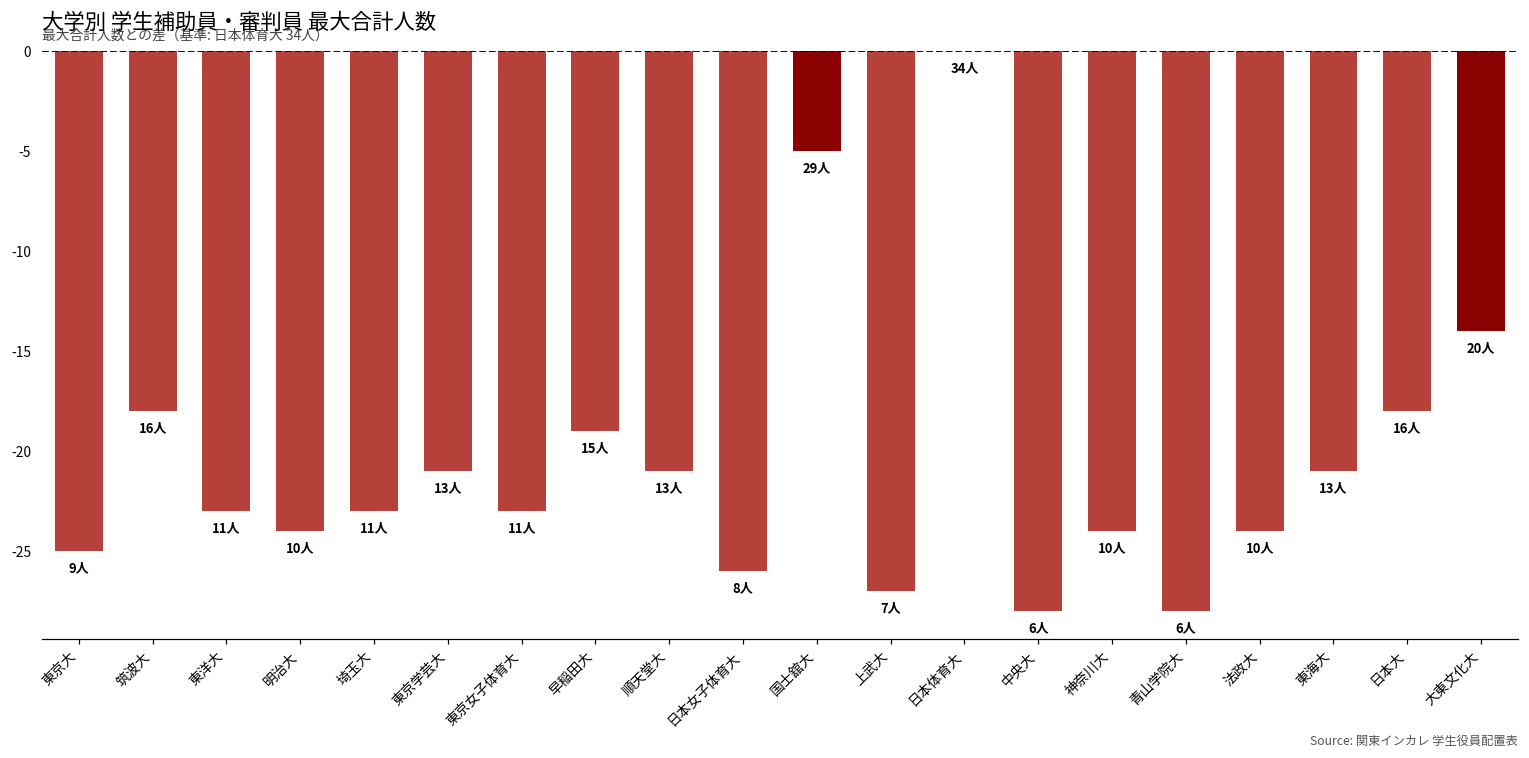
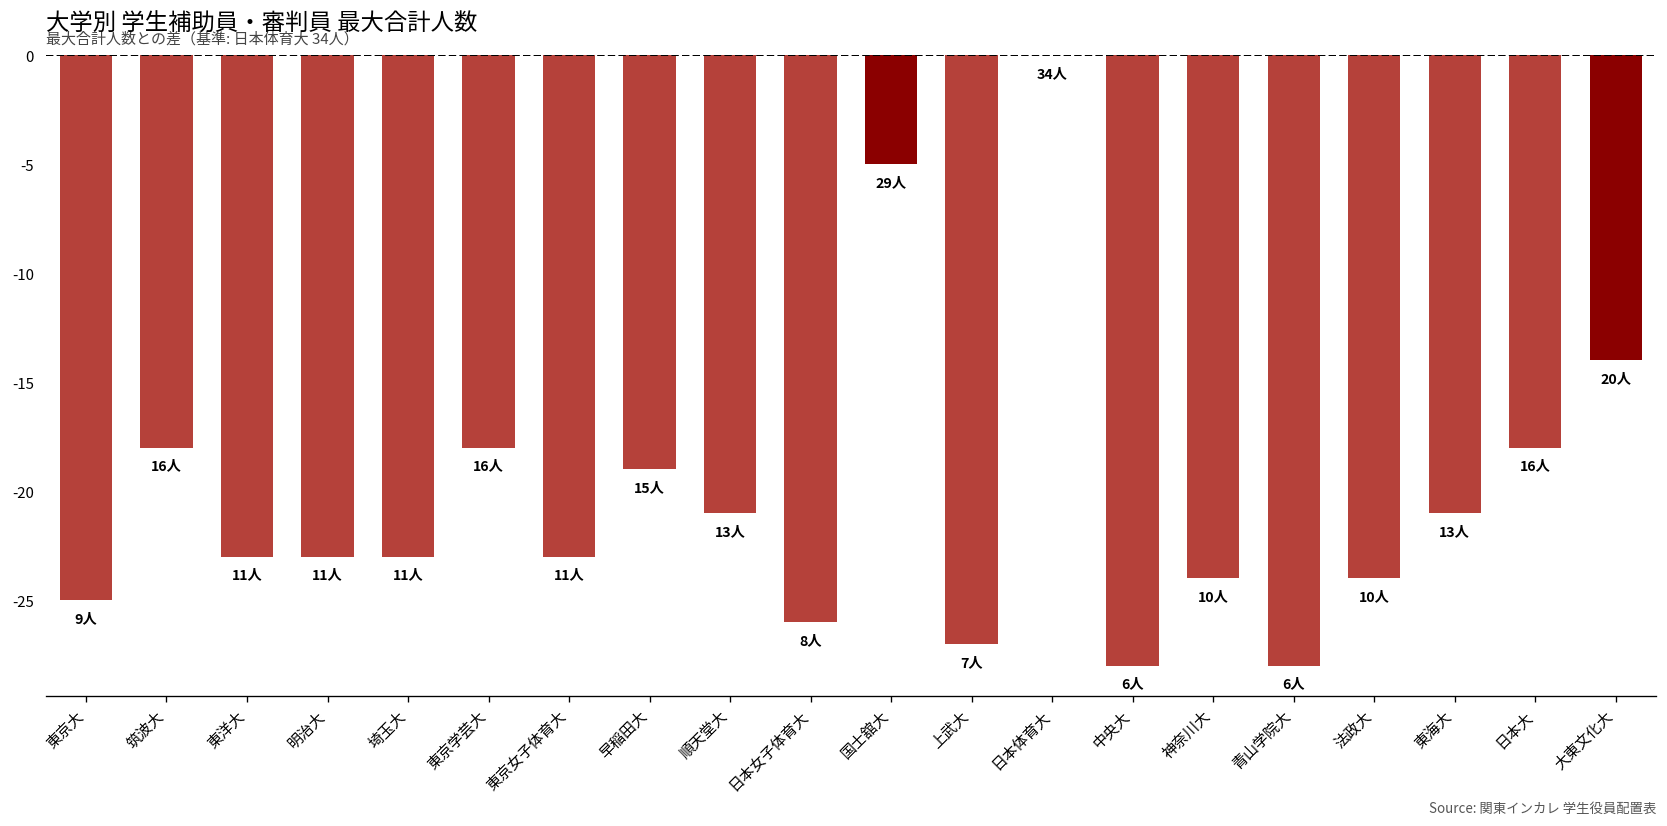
  {
-   "明治大": "10人",
-   "東京学芸大": "13人"
+   "明治大": "11人",
+   "東京学芸大": "16人"
  }
